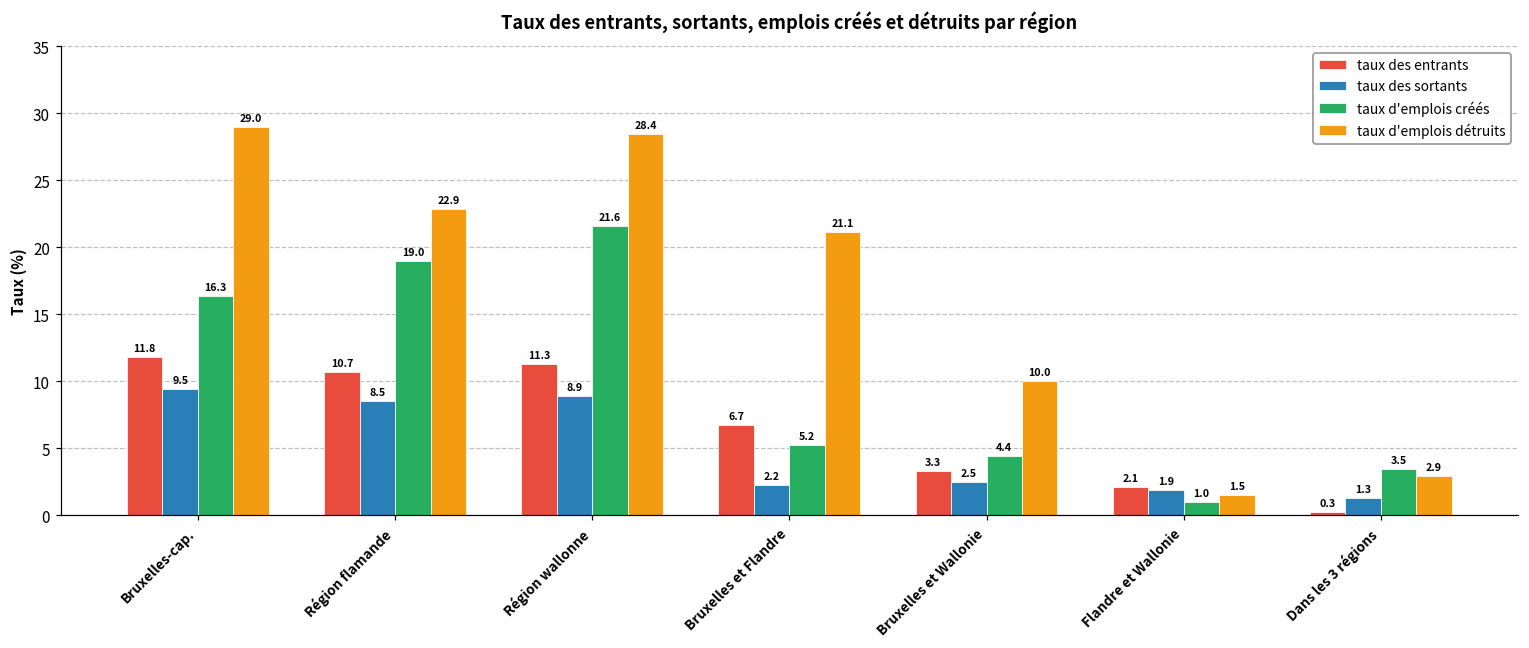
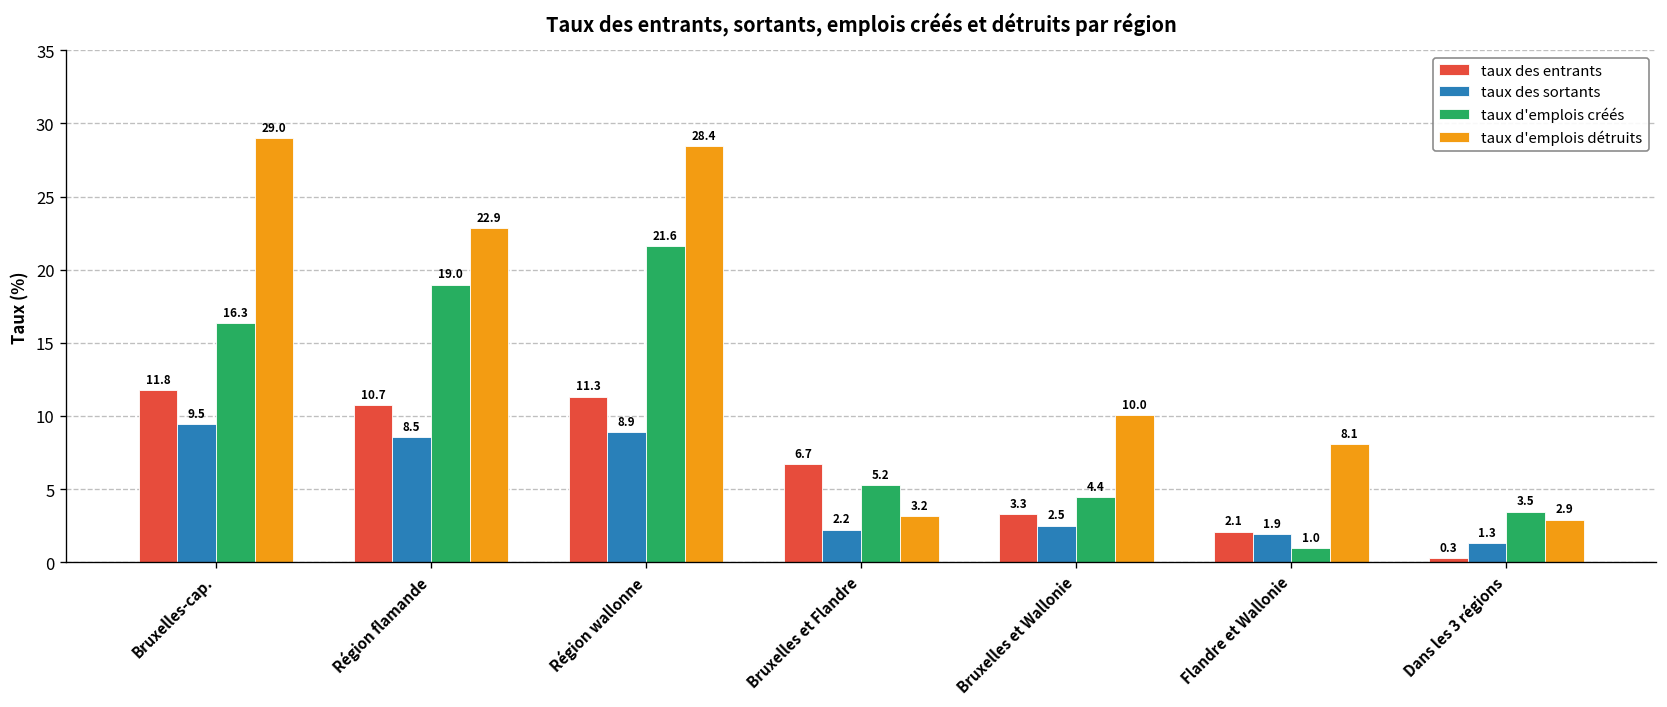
  {
    "taux des entrants": {
      "Bruxelles-cap.": 11.8,
      "Région flamande": 10.7,
      "Région wallonne": 11.3,
      "Bruxelles et Flandre": 6.7,
      "Bruxelles et Wallonie": 3.3,
      "Flandre et Wallonie": 2.1,
      "Dans les 3 régions": 0.3
    },
    "taux des sortants": {
      "Bruxelles-cap.": 9.5,
      "Région flamande": 8.5,
      "Région wallonne": 8.9,
      "Bruxelles et Flandre": 2.2,
      "Bruxelles et Wallonie": 2.5,
      "Flandre et Wallonie": 1.9,
      "Dans les 3 régions": 1.3
    },
    "taux d'emplois créés": {
      "Bruxelles-cap.": 16.3,
      "Région flamande": 19.0,
      "Région wallonne": 21.6,
      "Bruxelles et Flandre": 5.2,
      "Bruxelles et Wallonie": 4.4,
      "Flandre et Wallonie": 1.0,
      "Dans les 3 régions": 3.5
    },
    "taux d'emplois détruits": {
      "Bruxelles-cap.": 29.0,
      "Région flamande": 22.9,
      "Région wallonne": 28.4,
-     "Bruxelles et Flandre": 21.1,
+     "Bruxelles et Flandre": 3.2,
      "Bruxelles et Wallonie": 10.0,
-     "Flandre et Wallonie": 1.5,
+     "Flandre et Wallonie": 8.1,
      "Dans les 3 régions": 2.9
    }
  }
